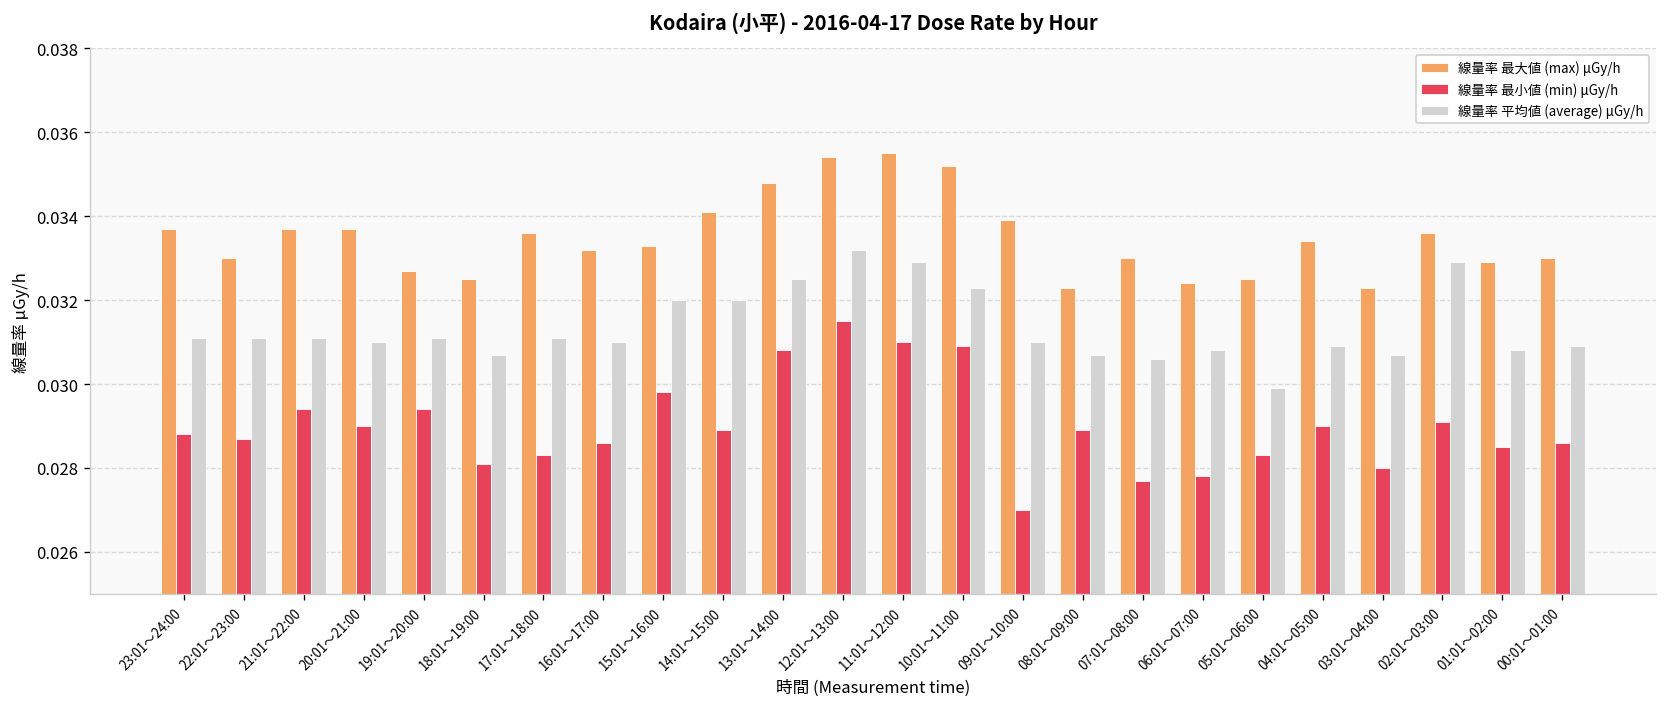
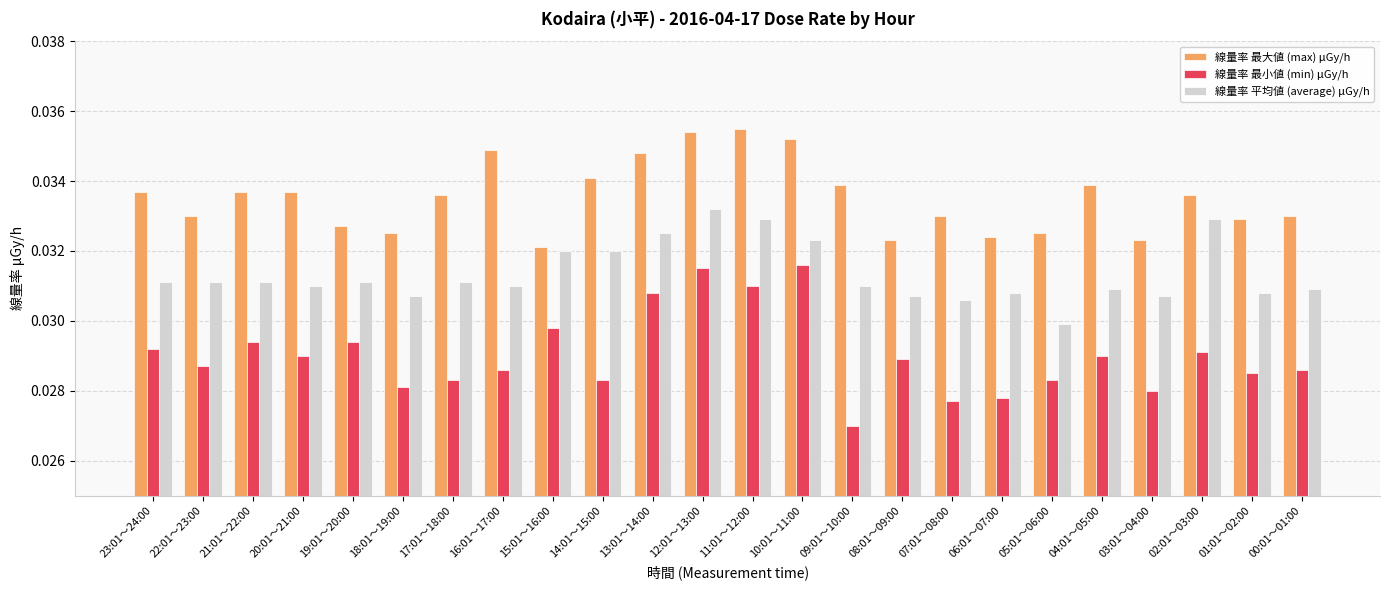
  {
    "線量率 最大値 (max) μGy/h": {
      "23:01～24:00": 0.0337,
      "22:01～23:00": 0.0330,
      "21:01～22:00": 0.0337,
      "20:01～21:00": 0.0337,
      "19:01～20:00": 0.0327,
      "18:01～19:00": 0.0325,
      "17:01～18:00": 0.0336,
-     "16:01～17:00": 0.0332,
-     "15:01～16:00": 0.0333,
+     "16:01～17:00": 0.0349,
+     "15:01～16:00": 0.0321,
      "14:01～15:00": 0.0341,
      "13:01～14:00": 0.0348,
      "12:01～13:00": 0.0354,
      "11:01～12:00": 0.0355,
      "10:01～11:00": 0.0352,
      "09:01～10:00": 0.0339,
      "08:01～09:00": 0.0323,
      "07:01～08:00": 0.0330,
      "06:01～07:00": 0.0324,
      "05:01～06:00": 0.0325,
-     "04:01～05:00": 0.0334,
+     "04:01～05:00": 0.0339,
      "03:01～04:00": 0.0323,
      "02:01～03:00": 0.0336,
      "01:01～02:00": 0.0329,
      "00:01～01:00": 0.0330
    },
    "線量率 最小値 (min) μGy/h": {
-     "23:01～24:00": 0.0288,
+     "23:01～24:00": 0.0292,
      "22:01～23:00": 0.0287,
      "21:01～22:00": 0.0294,
      "20:01～21:00": 0.0290,
      "19:01～20:00": 0.0294,
      "18:01～19:00": 0.0281,
      "17:01～18:00": 0.0283,
      "16:01～17:00": 0.0286,
      "15:01～16:00": 0.0298,
-     "14:01～15:00": 0.0289,
+     "14:01～15:00": 0.0283,
      "13:01～14:00": 0.0308,
      "12:01～13:00": 0.0315,
      "11:01～12:00": 0.0310,
-     "10:01～11:00": 0.0309,
+     "10:01～11:00": 0.0316,
      "09:01～10:00": 0.0270,
      "08:01～09:00": 0.0289,
      "07:01～08:00": 0.0277,
      "06:01～07:00": 0.0278,
      "05:01～06:00": 0.0283,
      "04:01～05:00": 0.0290,
      "03:01～04:00": 0.0280,
      "02:01～03:00": 0.0291,
      "01:01～02:00": 0.0285,
      "00:01～01:00": 0.0286
    },
    "線量率 平均値 (average) μGy/h": {
      "23:01～24:00": 0.0311,
      "22:01～23:00": 0.0311,
      "21:01～22:00": 0.0311,
      "20:01～21:00": 0.0310,
      "19:01～20:00": 0.0311,
      "18:01～19:00": 0.0307,
      "17:01～18:00": 0.0311,
      "16:01～17:00": 0.0310,
      "15:01～16:00": 0.0320,
      "14:01～15:00": 0.0320,
      "13:01～14:00": 0.0325,
      "12:01～13:00": 0.0332,
      "11:01～12:00": 0.0329,
      "10:01～11:00": 0.0323,
      "09:01～10:00": 0.0310,
      "08:01～09:00": 0.0307,
      "07:01～08:00": 0.0306,
      "06:01～07:00": 0.0308,
      "05:01～06:00": 0.0299,
      "04:01～05:00": 0.0309,
      "03:01～04:00": 0.0307,
      "02:01～03:00": 0.0329,
      "01:01～02:00": 0.0308,
      "00:01～01:00": 0.0309
    }
  }
